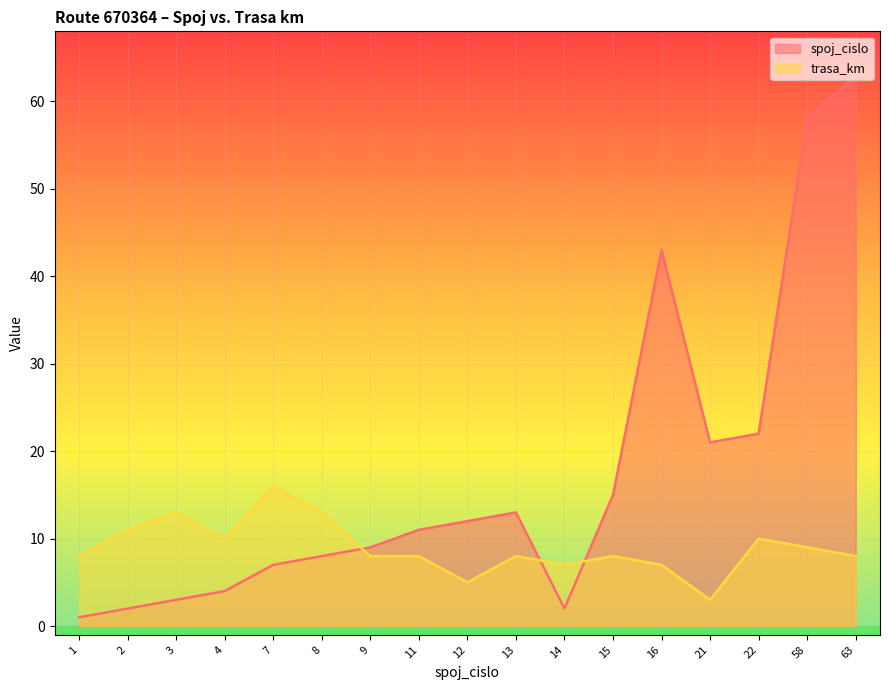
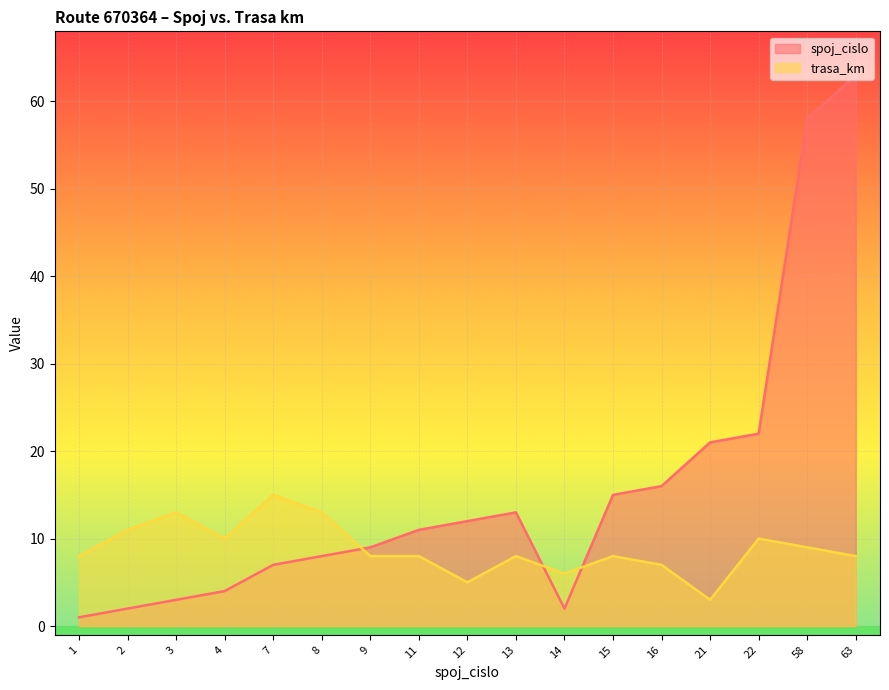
  {
    "spoj_cislo": {
      "1": 1,
      "2": 2,
      "3": 3,
      "4": 4,
      "7": 7,
      "8": 8,
      "9": 9,
      "11": 11,
      "12": 12,
      "13": 13,
      "14": 2,
      "15": 15,
-     "16": 43,
+     "16": 16,
      "21": 21,
      "22": 22,
      "58": 58
    },
    "trasa_km": {
      "1": 8,
      "2": 11,
      "3": 13,
      "4": 10,
-     "7": 16,
+     "7": 15,
      "8": 13,
      "9": 8,
      "11": 8,
      "12": 5,
      "13": 8,
-     "14": 7,
+     "14": 6,
      "15": 8,
      "16": 7,
      "21": 3,
      "22": 10,
      "58": 9,
      "63": 8
    }
  }
